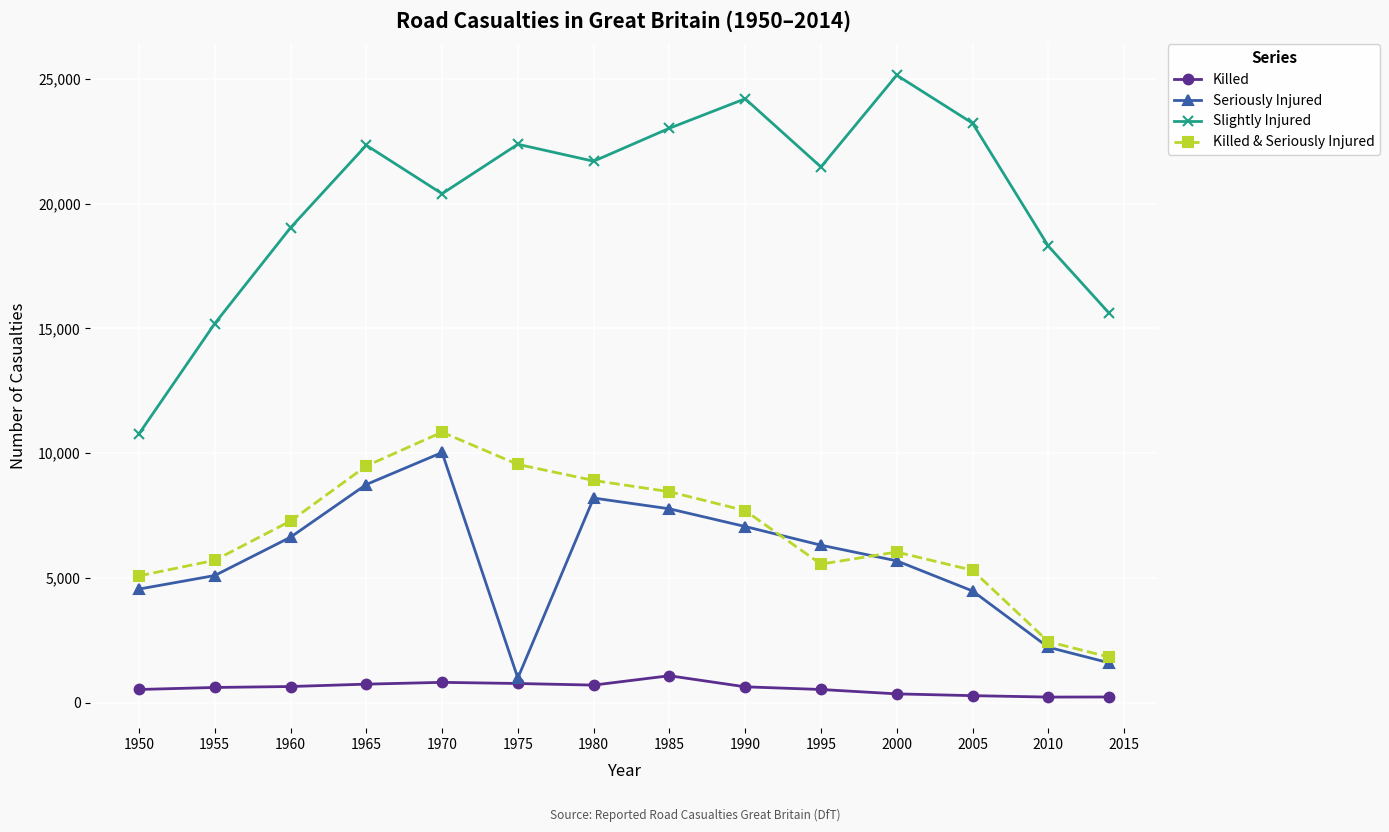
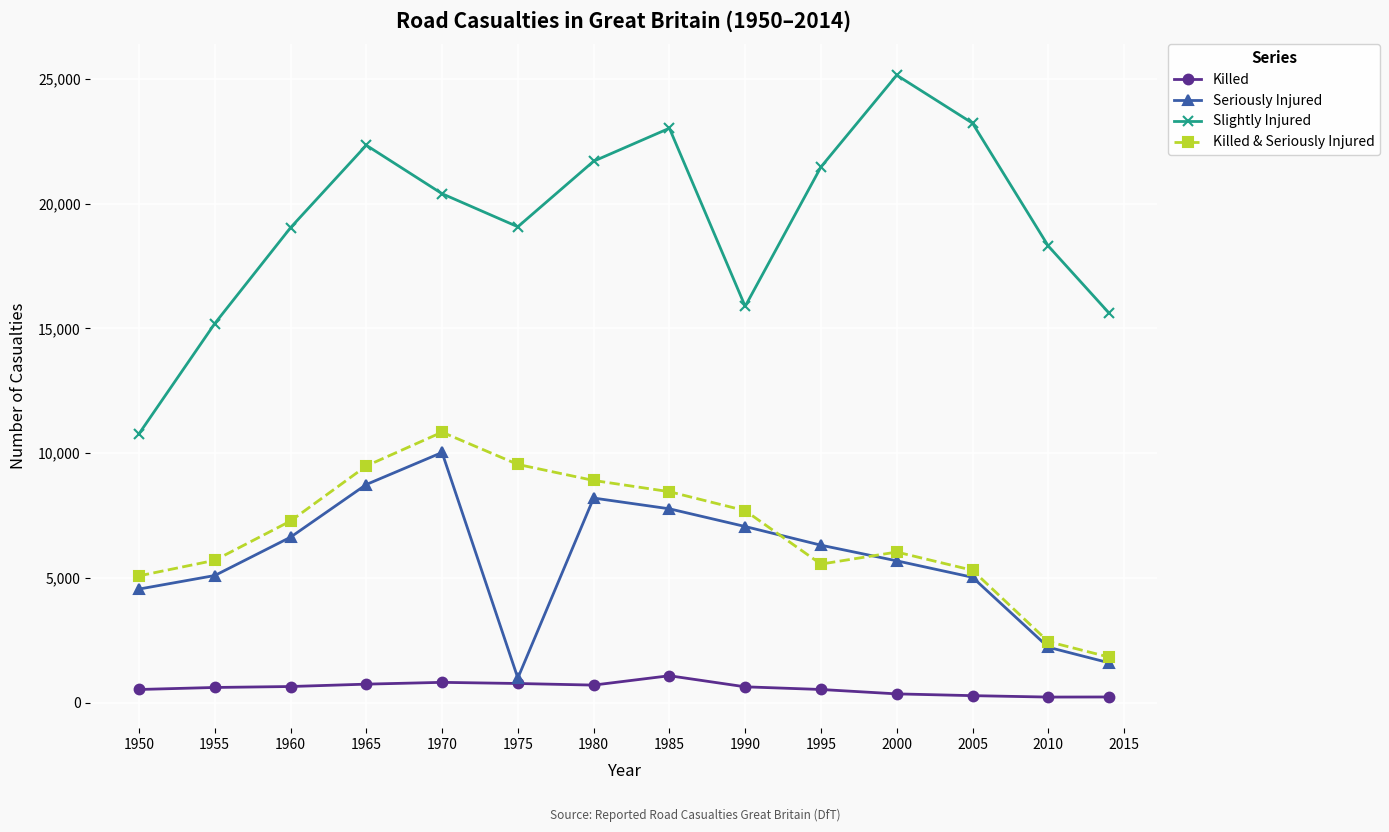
  {
    "Killed": {
      "1950": "500",
      "1955": "600",
      "1960": "600",
      "1965": "700",
      "1970": "800",
      "1975": "800",
      "1980": "700",
      "1985": "1,100",
      "1990": "600",
      "1995": "500",
      "2000": "400",
      "2005": "300",
      "2010": "200"
    },
    "Seriously Injured": {
      "1950": "4,600",
      "1955": "5,100",
      "1960": "6,600",
      "1965": "8,700",
      "1970": "10,000",
      "1975": "1,000",
      "1980": "8,200",
      "1985": "7,800",
      "1990": "7,100",
      "1995": "6,300",
      "2000": "5,700",
-     "2005": "4,500",
+     "2005": "5,000",
      "2010": "2,200"
    },
    "Slightly Injured": {
      "1950": "10,800",
      "1955": "15,200",
      "1960": "19,000",
      "1965": "22,300",
      "1970": "20,400",
-     "1975": "22,400",
+     "1975": "19,100",
      "1980": "21,700",
      "1985": "23,000",
-     "1990": "24,200",
+     "1990": "15,900",
      "1995": "21,500",
      "2000": "25,100",
      "2005": "23,200",
      "2010": "18,300"
    },
    "Killed & Seriously Injured": {
      "1950": "5,100",
      "1955": "5,700",
      "1960": "7,300",
      "1965": "9,500",
      "1970": "10,800",
      "1975": "9,500",
      "1980": "8,900",
      "1985": "8,500",
      "1990": "7,700",
      "1995": "5,600",
      "2000": "6,000",
      "2005": "5,300",
      "2010": "2,400"
    }
  }
